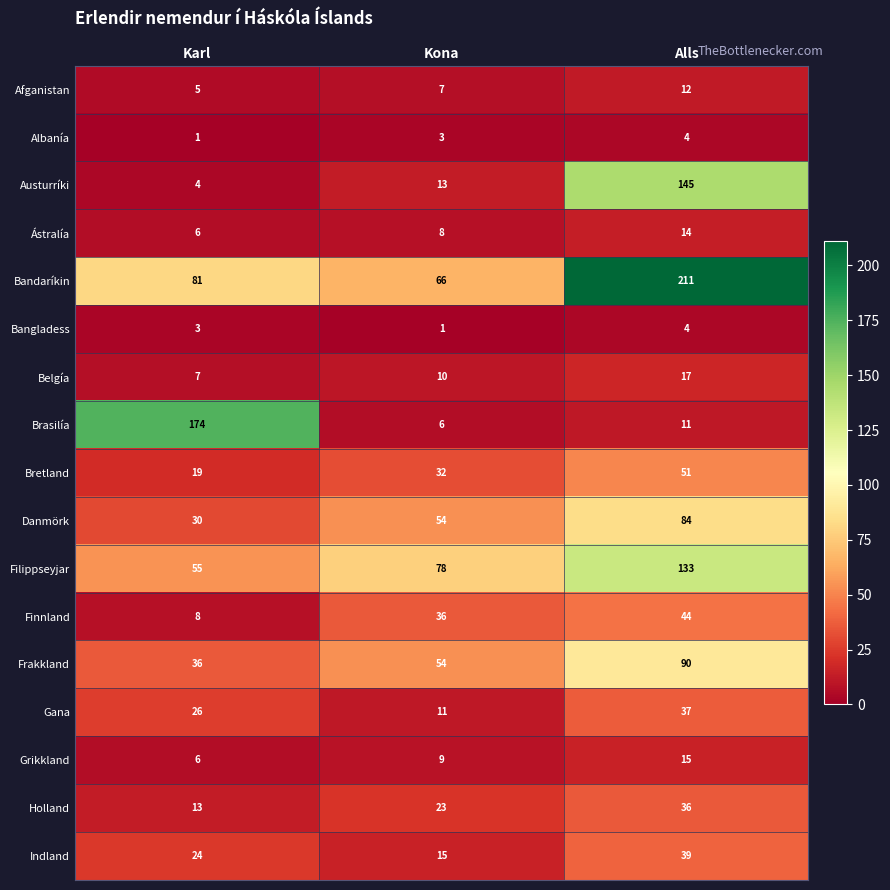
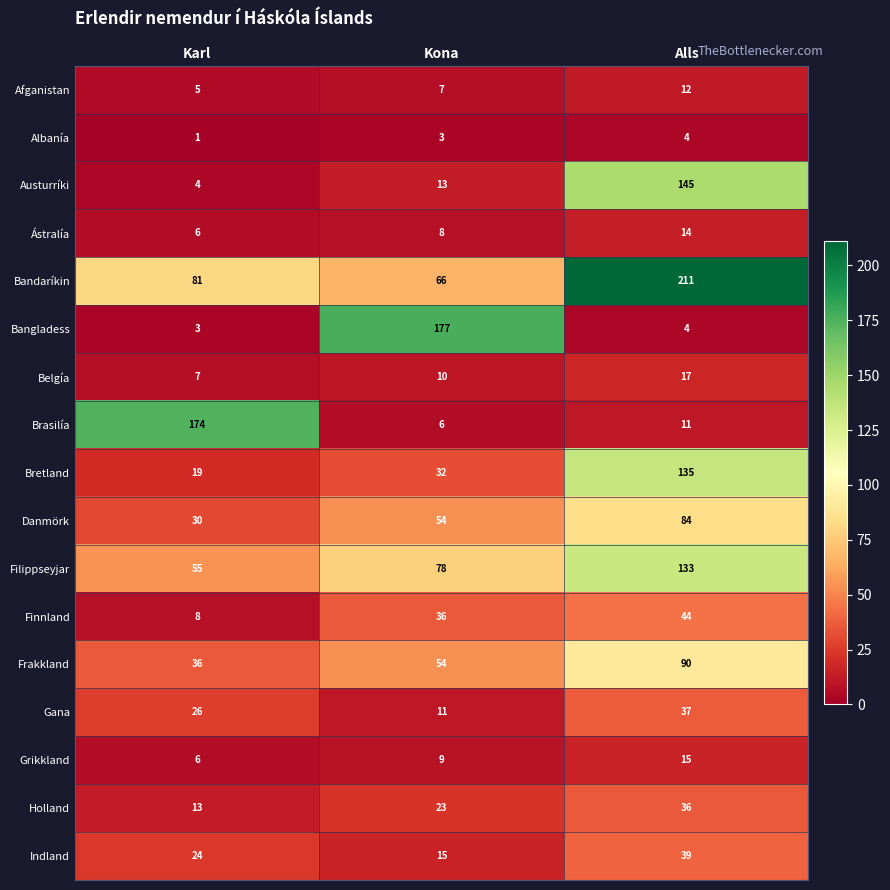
  {
    "Afganistan": {
      "Karl": 5,
      "Kona": 7,
      "Alls": 12
    },
    "Albanía": {
      "Karl": 1,
      "Kona": 3,
      "Alls": 4
    },
    "Austurríki": {
      "Karl": 4,
      "Kona": 13,
      "Alls": 145
    },
    "Ástralía": {
      "Karl": 6,
      "Kona": 8,
      "Alls": 14
    },
    "Bandaríkin": {
      "Karl": 81,
      "Kona": 66,
      "Alls": 211
    },
    "Bangladess": {
      "Karl": 3,
-     "Kona": 1,
+     "Kona": 177,
      "Alls": 4
    },
    "Belgía": {
      "Karl": 7,
      "Kona": 10,
      "Alls": 17
    },
    "Brasilía": {
      "Karl": 174,
      "Kona": 6,
      "Alls": 11
    },
    "Bretland": {
      "Karl": 19,
      "Kona": 32,
-     "Alls": 51
+     "Alls": 135
    },
    "Danmörk": {
      "Karl": 30,
      "Kona": 54,
      "Alls": 84
    },
    "Filippseyjar": {
      "Karl": 55,
      "Kona": 78,
      "Alls": 133
    },
    "Finnland": {
      "Karl": 8,
      "Kona": 36,
      "Alls": 44
    },
    "Frakkland": {
      "Karl": 36,
      "Kona": 54,
      "Alls": 90
    },
    "Gana": {
      "Karl": 26,
      "Kona": 11,
      "Alls": 37
    },
    "Grikkland": {
      "Karl": 6,
      "Kona": 9,
      "Alls": 15
    },
    "Holland": {
      "Karl": 13,
      "Kona": 23,
      "Alls": 36
    },
    "Indland": {
      "Karl": 24,
      "Kona": 15,
      "Alls": 39
    }
  }
